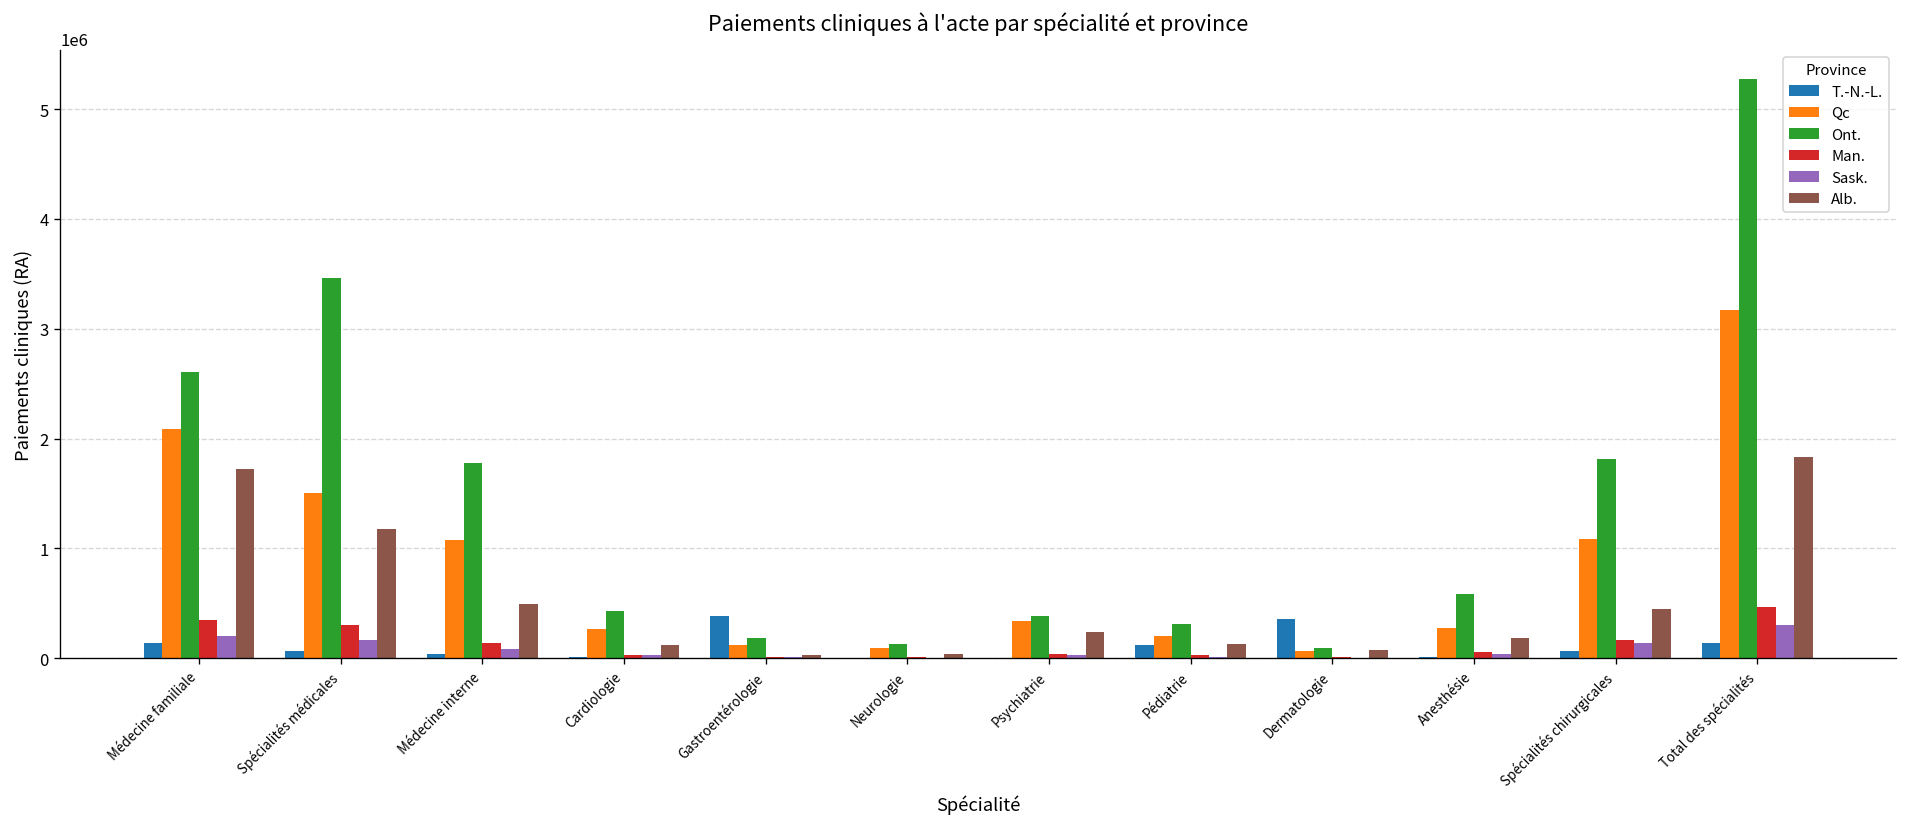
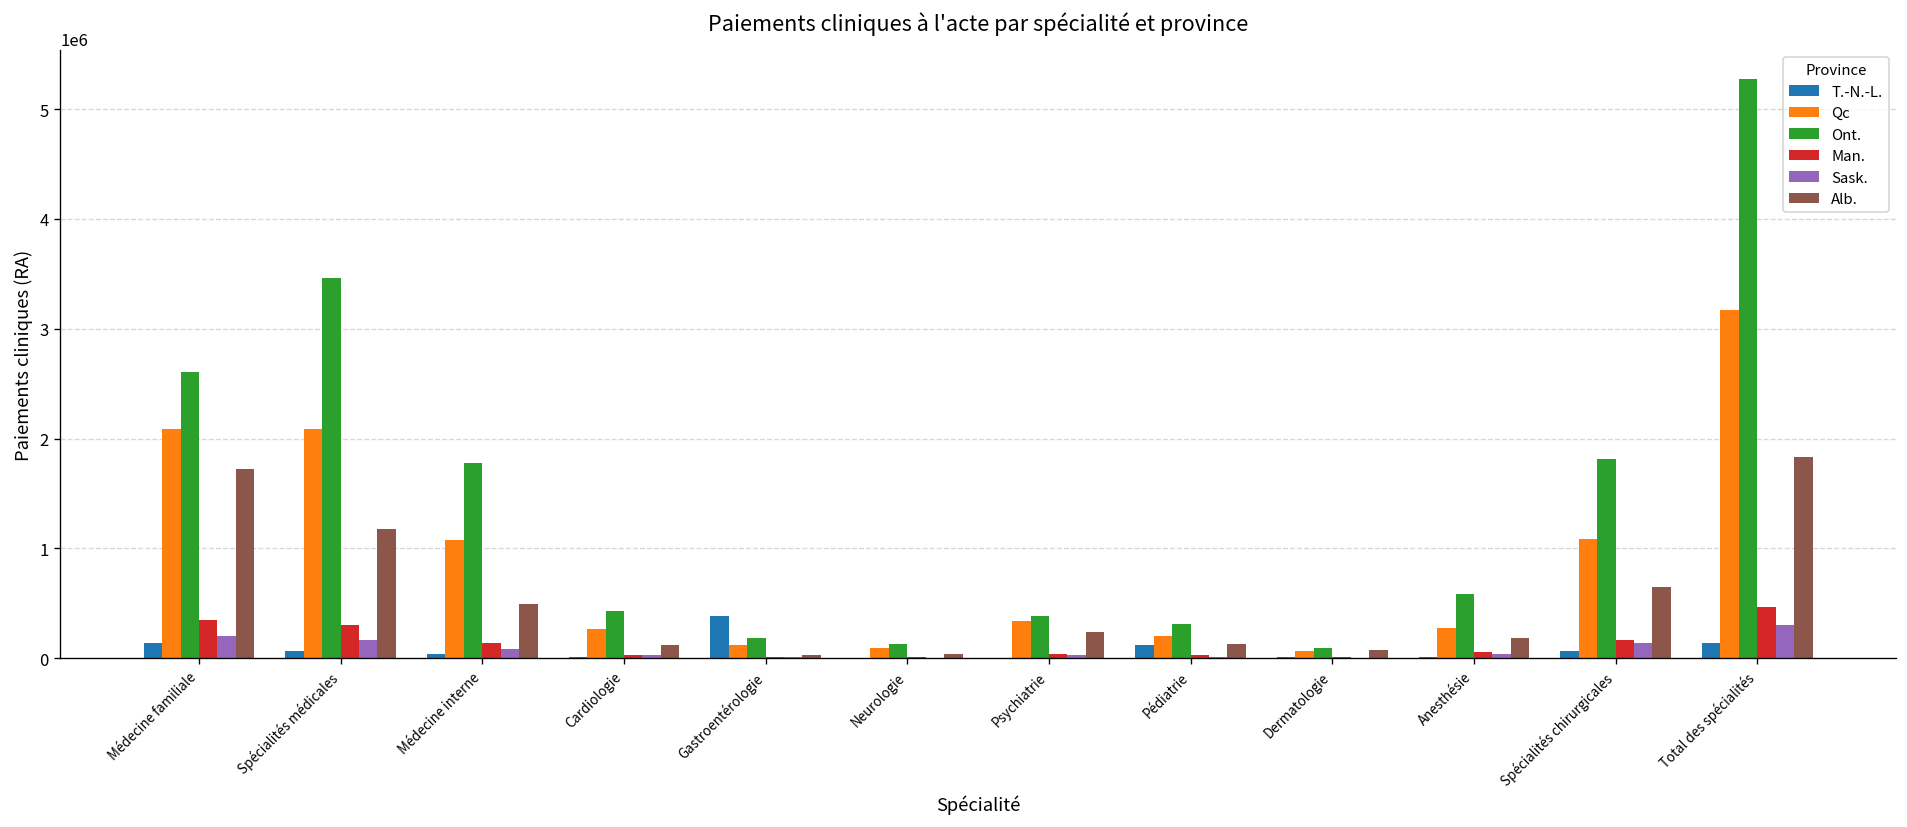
  {
    "T.-N.-L.": {
      "Médecine familiale": 100000,
      "Spécialités médicales": 100000,
      "Médecine interne": 0,
      "Gastroentérologie": 400000,
      "Pédiatrie": 100000,
-     "Dermatologie": 400000,
+     "Dermatologie": 0,
      "Spécialités chirurgicales": 100000,
      "Total des spécialités": 100000
    },
    "Qc": {
      "Médecine familiale": 2100000,
-     "Spécialités médicales": 1500000,
+     "Spécialités médicales": 2100000,
      "Médecine interne": 1100000,
      "Cardiologie": 300000,
      "Gastroentérologie": 100000,
      "Neurologie": 100000,
      "Psychiatrie": 300000,
      "Pédiatrie": 200000,
      "Dermatologie": 100000,
      "Anesthésie": 300000,
      "Spécialités chirurgicales": 1100000,
      "Total des spécialités": 3200000
    },
    "Ont.": {
      "Médecine familiale": 2600000,
      "Spécialités médicales": 3500000,
      "Médecine interne": 1800000,
      "Cardiologie": 400000,
      "Gastroentérologie": 200000,
      "Neurologie": 100000,
      "Psychiatrie": 400000,
      "Pédiatrie": 300000,
      "Dermatologie": 100000,
      "Anesthésie": 600000,
      "Spécialités chirurgicales": 1800000,
      "Total des spécialités": 5300000
    },
    "Man.": {
      "Médecine familiale": 300000,
      "Spécialités médicales": 300000,
      "Médecine interne": 100000,
      "Psychiatrie": 0,
      "Pédiatrie": 0,
      "Anesthésie": 100000,
      "Spécialités chirurgicales": 200000,
      "Total des spécialités": 500000
    },
    "Sask.": {
      "Médecine familiale": 200000,
      "Spécialités médicales": 200000,
      "Médecine interne": 100000,
      "Cardiologie": 0,
      "Anesthésie": 0,
      "Spécialités chirurgicales": 100000,
      "Total des spécialités": 300000
    },
    "Alb.": {
      "Médecine familiale": 1700000,
      "Spécialités médicales": 1200000,
      "Médecine interne": 500000,
      "Cardiologie": 100000,
      "Gastroentérologie": 0,
      "Neurologie": 0,
      "Psychiatrie": 200000,
      "Pédiatrie": 100000,
      "Dermatologie": 100000,
      "Anesthésie": 200000,
-     "Spécialités chirurgicales": 400000,
+     "Spécialités chirurgicales": 600000,
      "Total des spécialités": 1800000
    }
  }
